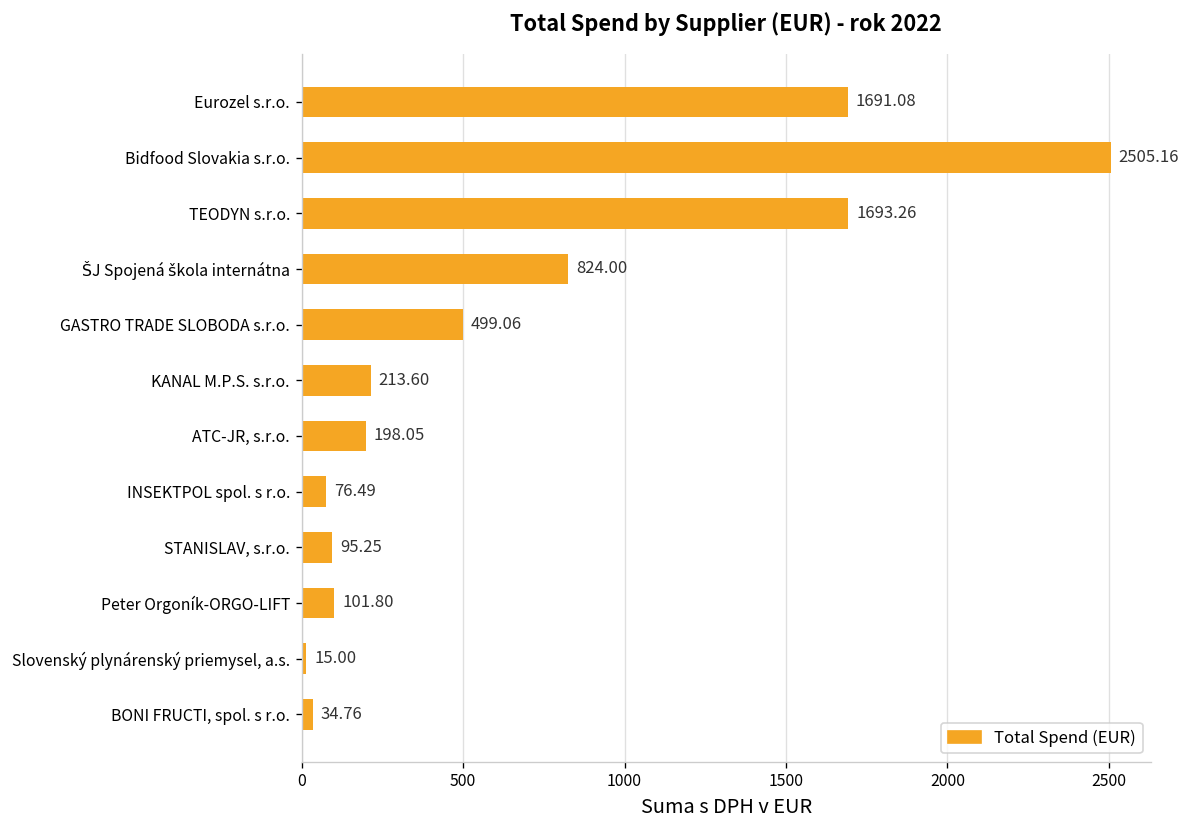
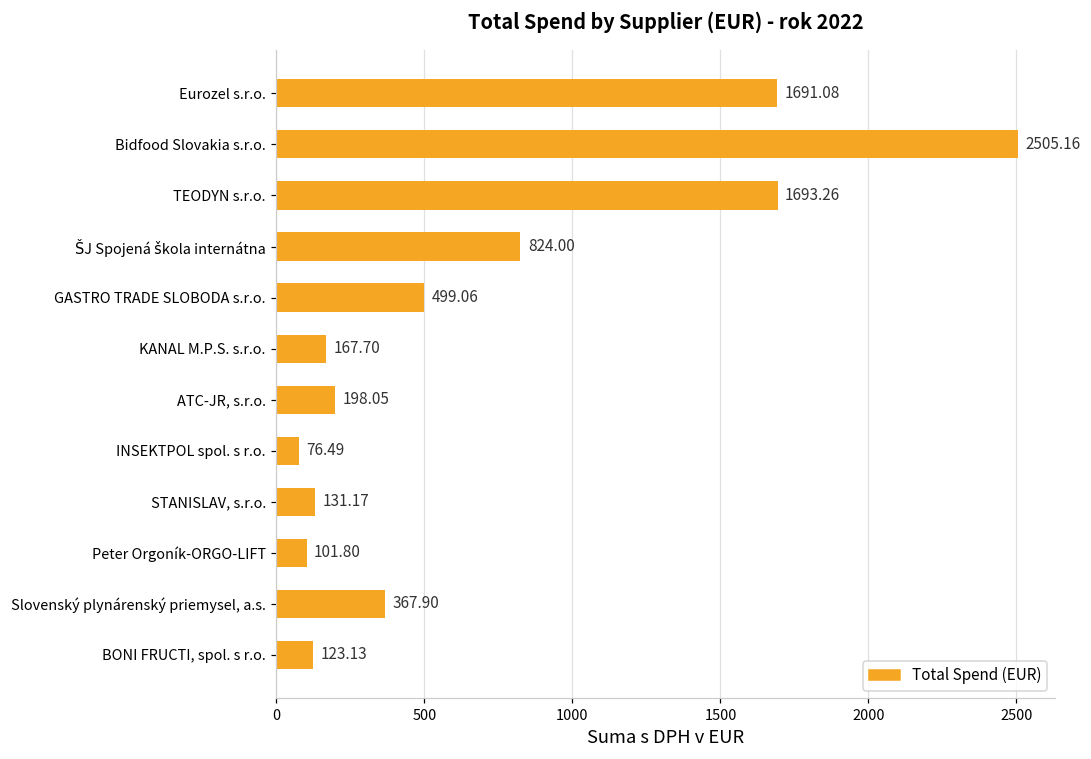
  {
    "Eurozel s.r.o.": 1691.08,
    "Bidfood Slovakia s.r.o.": 2505.16,
    "TEODYN s.r.o.": 1693.26,
    "ŠJ Spojená škola internátna": 824.00,
    "GASTRO TRADE SLOBODA s.r.o.": 499.06,
-   "KANAL M.P.S. s.r.o.": 213.60,
+   "KANAL M.P.S. s.r.o.": 167.70,
    "ATC-JR, s.r.o.": 198.05,
    "INSEKTPOL spol. s r.o.": 76.49,
-   "STANISLAV, s.r.o.": 95.25,
+   "STANISLAV, s.r.o.": 131.17,
    "Peter Orgoník-ORGO-LIFT": 101.80,
-   "Slovenský plynárenský priemysel, a.s.": 15.00,
-   "BONI FRUCTI, spol. s r.o.": 34.76
+   "Slovenský plynárenský priemysel, a.s.": 367.90,
+   "BONI FRUCTI, spol. s r.o.": 123.13
  }
